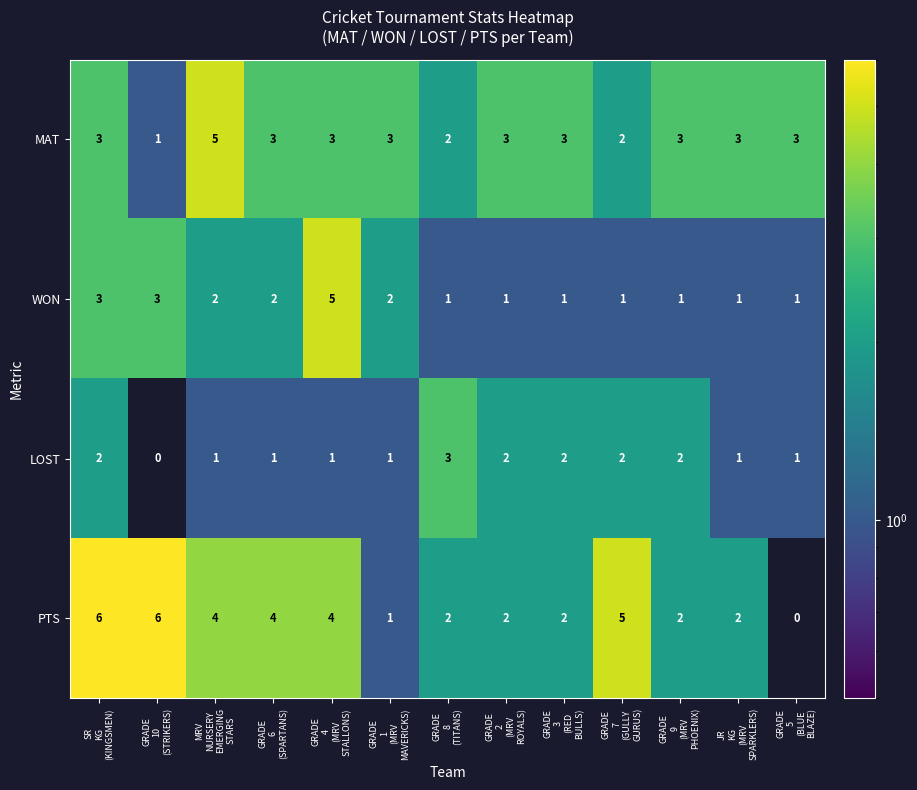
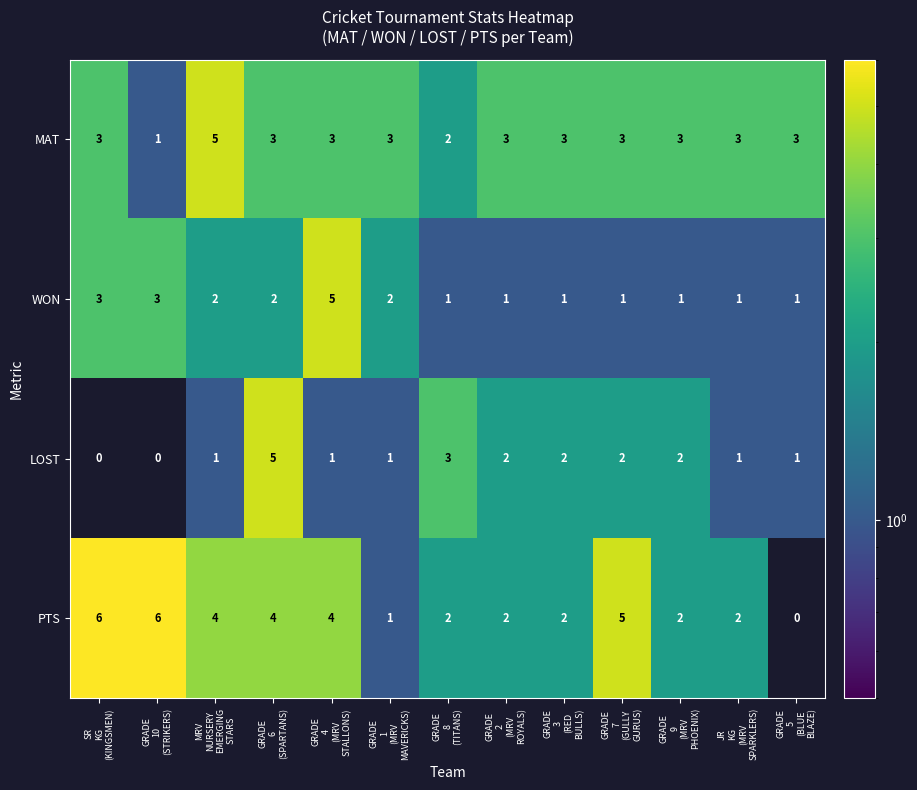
  {
    "MAT": {
      "SR KG (KINGSMEN)": 3,
      "GRADE 10 (STRIKERS)": 1,
      "MRV NURSERY EMERGING STARS": 5,
      "GRADE 6 (SPARTANS)": 3,
      "GRADE 4 (MRV STALLONS)": 3,
      "GRADE 1 (MRV MAVERICKS)": 3,
      "GRADE 8 (TITANS)": 2,
      "GRADE 2 (MRV ROYALS)": 3,
      "GRADE 3 (RED BULLS)": 3,
-     "GRADE 7 (GULLY GURUS)": 2,
+     "GRADE 7 (GULLY GURUS)": 3,
      "GRADE 9 (MRV PHOENIX)": 3,
      "JR KG (MRV SPARKLERS)": 3,
      "GRADE 5 (BLUE BLAZE)": 3
    },
    "WON": {
      "SR KG (KINGSMEN)": 3,
      "GRADE 10 (STRIKERS)": 3,
      "MRV NURSERY EMERGING STARS": 2,
      "GRADE 6 (SPARTANS)": 2,
      "GRADE 4 (MRV STALLONS)": 5,
      "GRADE 1 (MRV MAVERICKS)": 2,
      "GRADE 8 (TITANS)": 1,
      "GRADE 2 (MRV ROYALS)": 1,
      "GRADE 3 (RED BULLS)": 1,
      "GRADE 7 (GULLY GURUS)": 1,
      "GRADE 9 (MRV PHOENIX)": 1,
      "JR KG (MRV SPARKLERS)": 1,
      "GRADE 5 (BLUE BLAZE)": 1
    },
    "LOST": {
-     "SR KG (KINGSMEN)": 2,
+     "SR KG (KINGSMEN)": 0,
      "GRADE 10 (STRIKERS)": 0,
      "MRV NURSERY EMERGING STARS": 1,
-     "GRADE 6 (SPARTANS)": 1,
+     "GRADE 6 (SPARTANS)": 5,
      "GRADE 4 (MRV STALLONS)": 1,
      "GRADE 1 (MRV MAVERICKS)": 1,
      "GRADE 8 (TITANS)": 3,
      "GRADE 2 (MRV ROYALS)": 2,
      "GRADE 3 (RED BULLS)": 2,
      "GRADE 7 (GULLY GURUS)": 2,
      "GRADE 9 (MRV PHOENIX)": 2,
      "JR KG (MRV SPARKLERS)": 1,
      "GRADE 5 (BLUE BLAZE)": 1
    },
    "PTS": {
      "SR KG (KINGSMEN)": 6,
      "GRADE 10 (STRIKERS)": 6,
      "MRV NURSERY EMERGING STARS": 4,
      "GRADE 6 (SPARTANS)": 4,
      "GRADE 4 (MRV STALLONS)": 4,
      "GRADE 1 (MRV MAVERICKS)": 1,
      "GRADE 8 (TITANS)": 2,
      "GRADE 2 (MRV ROYALS)": 2,
      "GRADE 3 (RED BULLS)": 2,
      "GRADE 7 (GULLY GURUS)": 5,
      "GRADE 9 (MRV PHOENIX)": 2,
      "JR KG (MRV SPARKLERS)": 2,
      "GRADE 5 (BLUE BLAZE)": 0
    }
  }
